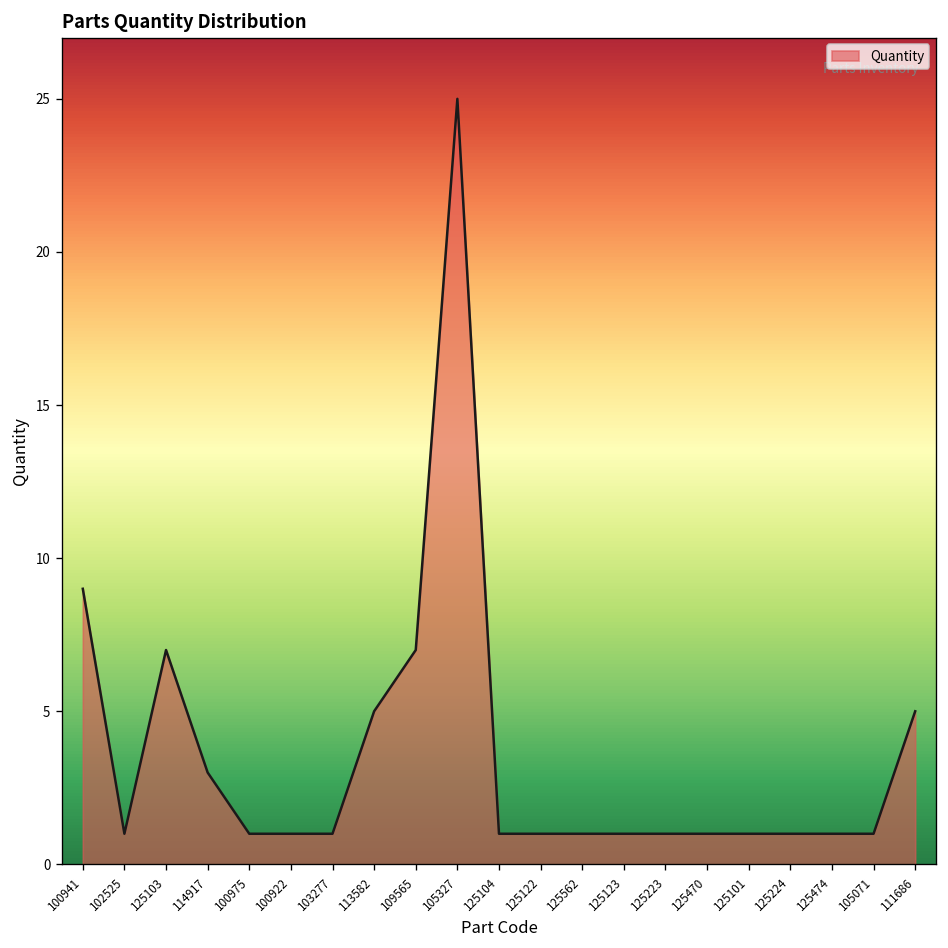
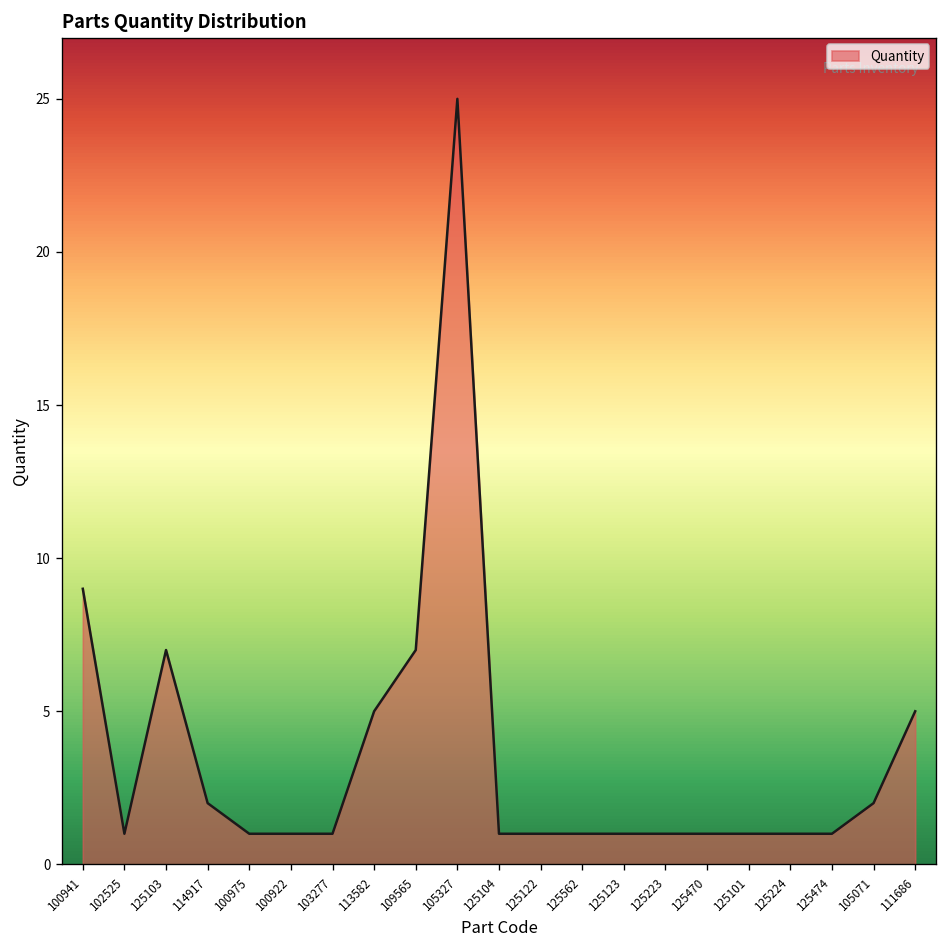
  {
    "100941": 9,
    "102525": 1,
    "125103": 7,
-   "114917": 3,
+   "114917": 2,
    "100975": 1,
    "100922": 1,
    "103277": 1,
    "113582": 5,
    "109565": 7,
    "105327": 25,
    "125104": 1,
    "125122": 1,
    "125562": 1,
    "125123": 1,
    "125223": 1,
    "125470": 1,
    "125101": 1,
    "125224": 1,
    "125474": 1,
-   "105071": 1,
+   "105071": 2,
    "111686": 5
  }
